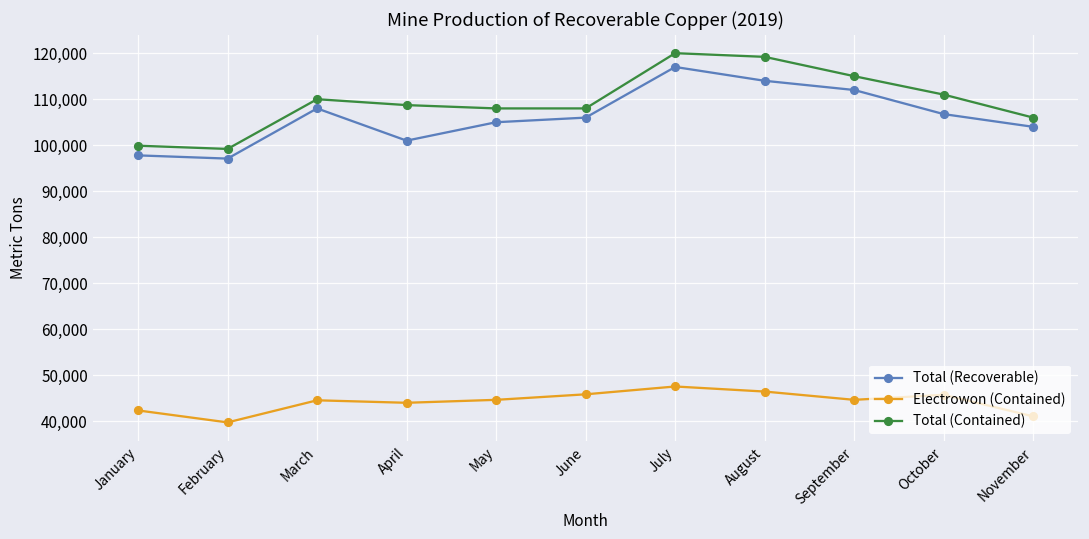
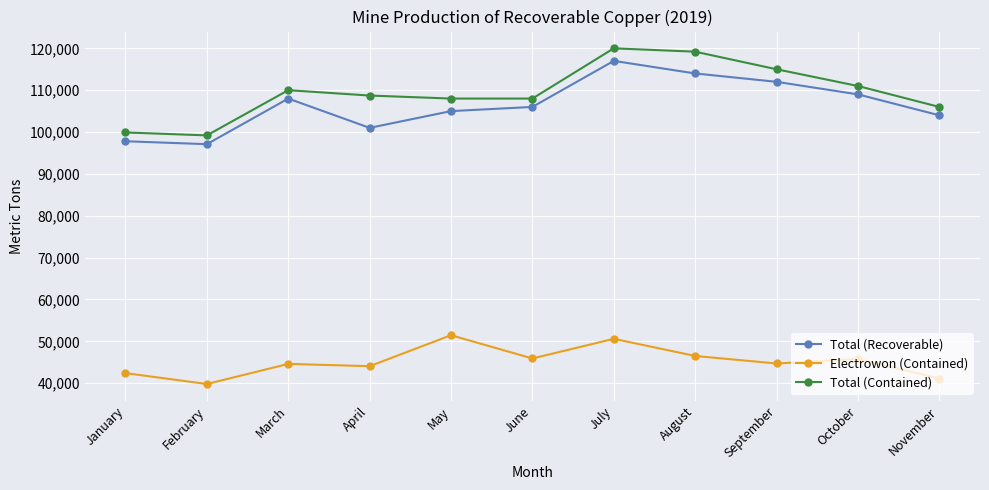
  {
    "Total (Recoverable)": {
      "January": "98,000",
      "February": "97,000",
      "March": "108,000",
      "April": "101,000",
      "May": "105,000",
      "June": "106,000",
      "July": "117,000",
      "August": "114,000",
      "September": "112,000",
-     "October": "107,000",
+     "October": "109,000",
      "November": "104,000"
    },
    "Electrowon (Contained)": {
      "January": "42,000",
      "February": "40,000",
      "March": "45,000",
      "April": "44,000",
-     "May": "45,000",
+     "May": "51,000",
      "June": "46,000",
-     "July": "48,000",
+     "July": "51,000",
      "August": "47,000",
      "September": "45,000"
    },
    "Total (Contained)": {
      "January": "100,000",
      "February": "99,000",
      "March": "110,000",
      "April": "109,000",
      "May": "108,000",
      "June": "108,000",
      "July": "120,000",
      "August": "119,000",
      "September": "115,000",
      "October": "111,000",
      "November": "106,000"
    }
  }
